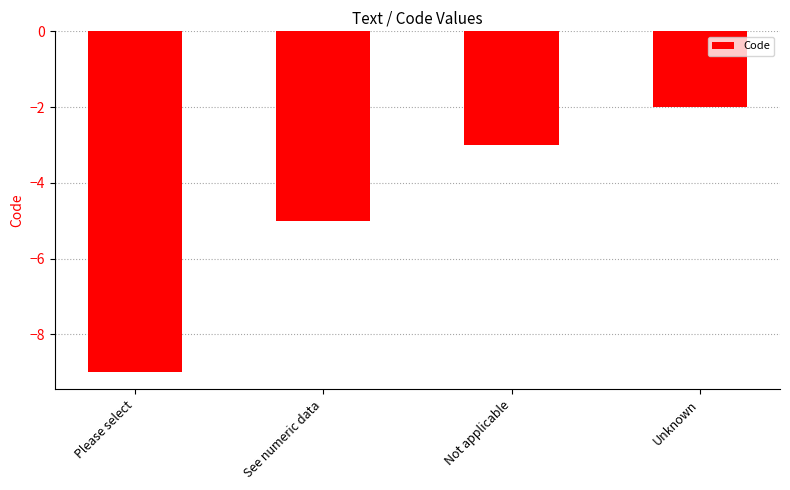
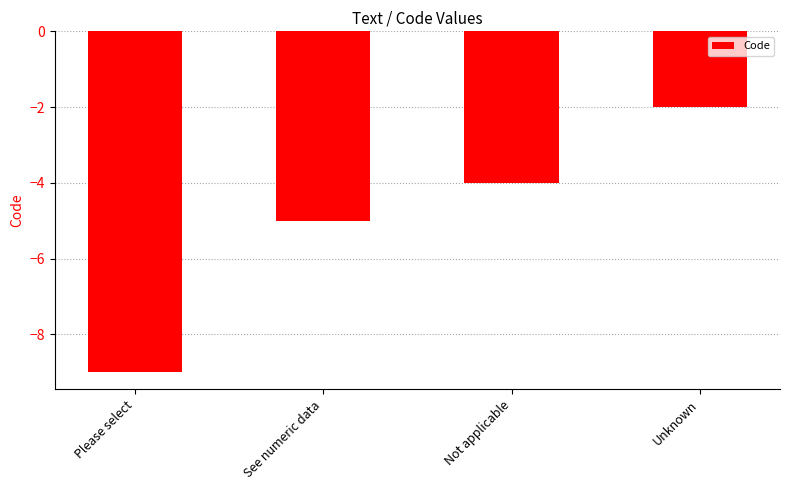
  {
    "Please select": -9,
    "See numeric data": -5,
-   "Not applicable": -3,
+   "Not applicable": -4,
    "Unknown": -2
  }
